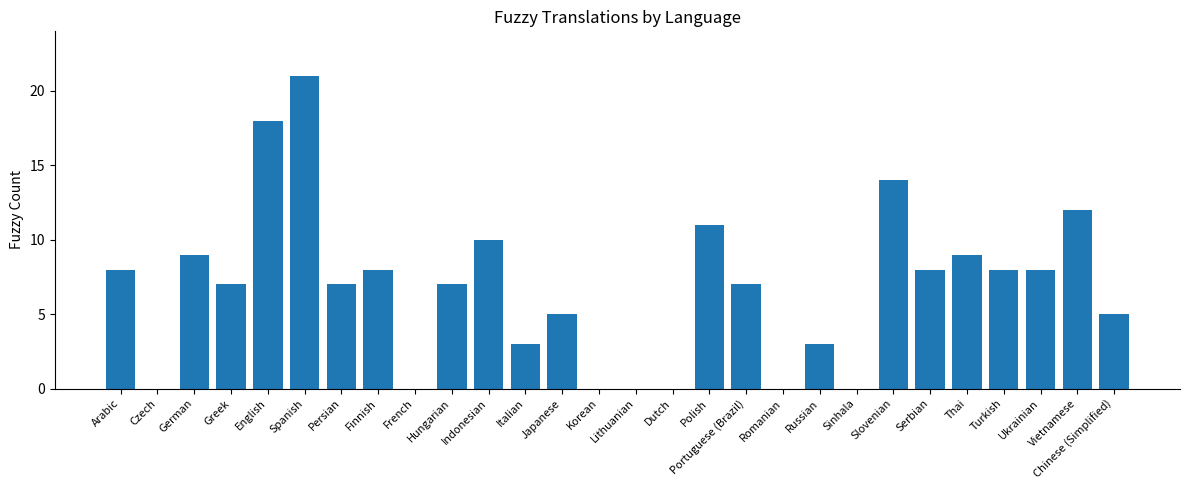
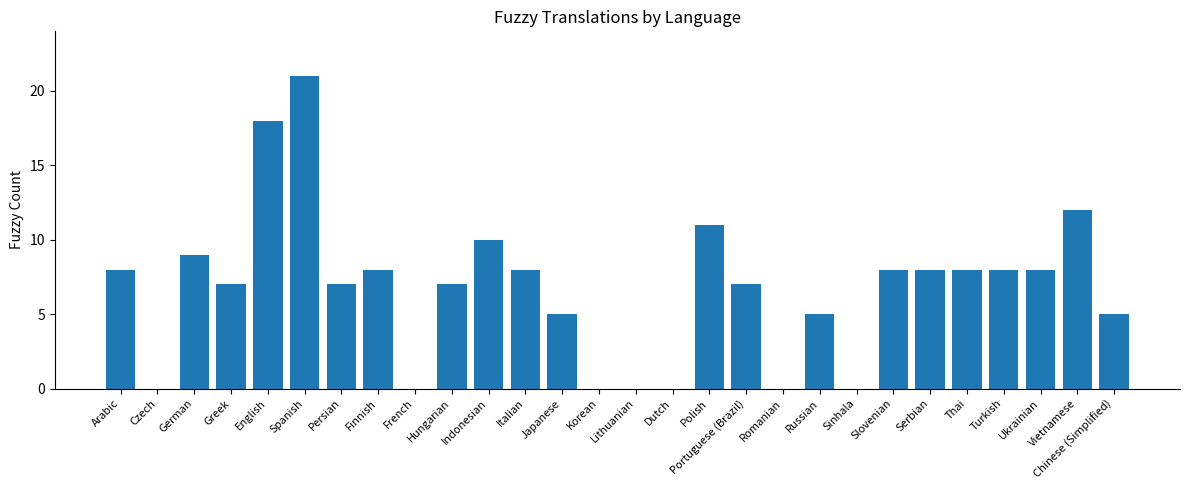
  {
    "Arabic": 8,
    "Czech": 0,
    "German": 9,
    "Greek": 7,
    "English": 18,
    "Spanish": 21,
    "Persian": 7,
    "Finnish": 8,
    "French": 0,
    "Hungarian": 7,
    "Indonesian": 10,
-   "Italian": 3,
+   "Italian": 8,
    "Japanese": 5,
    "Korean": 0,
    "Lithuanian": 0,
    "Dutch": 0,
    "Polish": 11,
    "Portuguese (Brazil)": 7,
    "Romanian": 0,
-   "Russian": 3,
+   "Russian": 5,
    "Sinhala": 0,
-   "Slovenian": 14,
+   "Slovenian": 8,
    "Serbian": 8,
-   "Thai": 9,
+   "Thai": 8,
    "Turkish": 8,
    "Ukrainian": 8,
    "Vietnamese": 12,
    "Chinese (Simplified)": 5
  }
